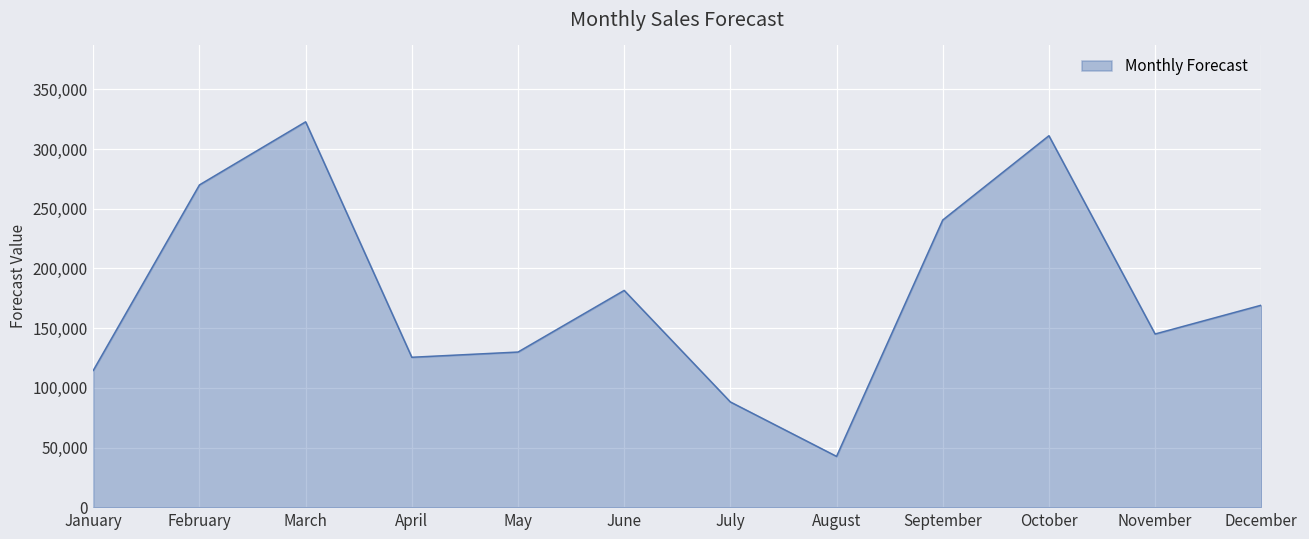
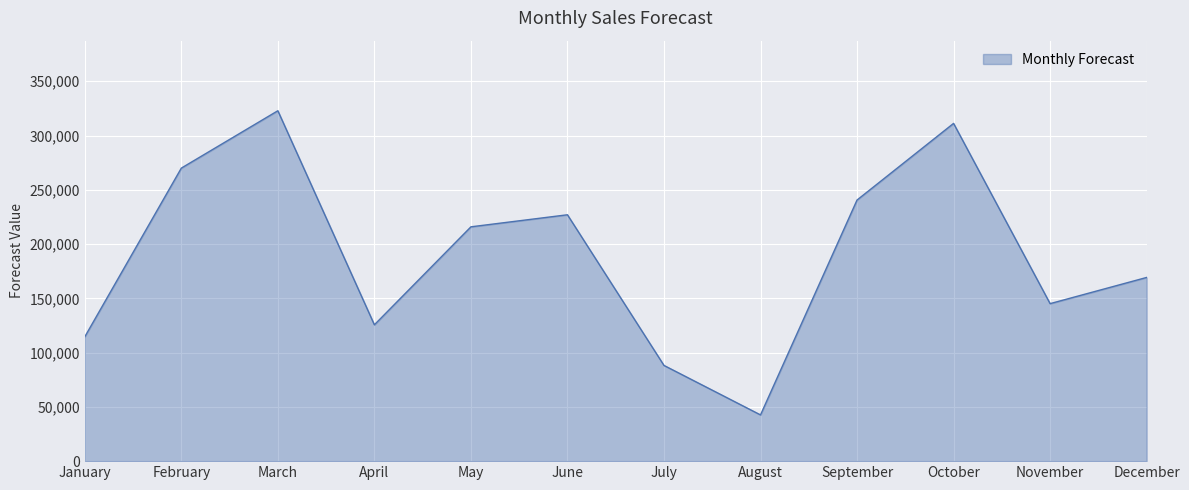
  {
    "January": "115,000",
    "February": "270,000",
    "March": "323,000",
    "April": "126,000",
-   "May": "130,000",
-   "June": "182,000",
+   "May": "216,000",
+   "June": "227,000",
    "July": "88,000",
    "August": "43,000",
    "September": "241,000",
    "October": "311,000",
    "November": "145,000",
    "December": "169,000"
  }
